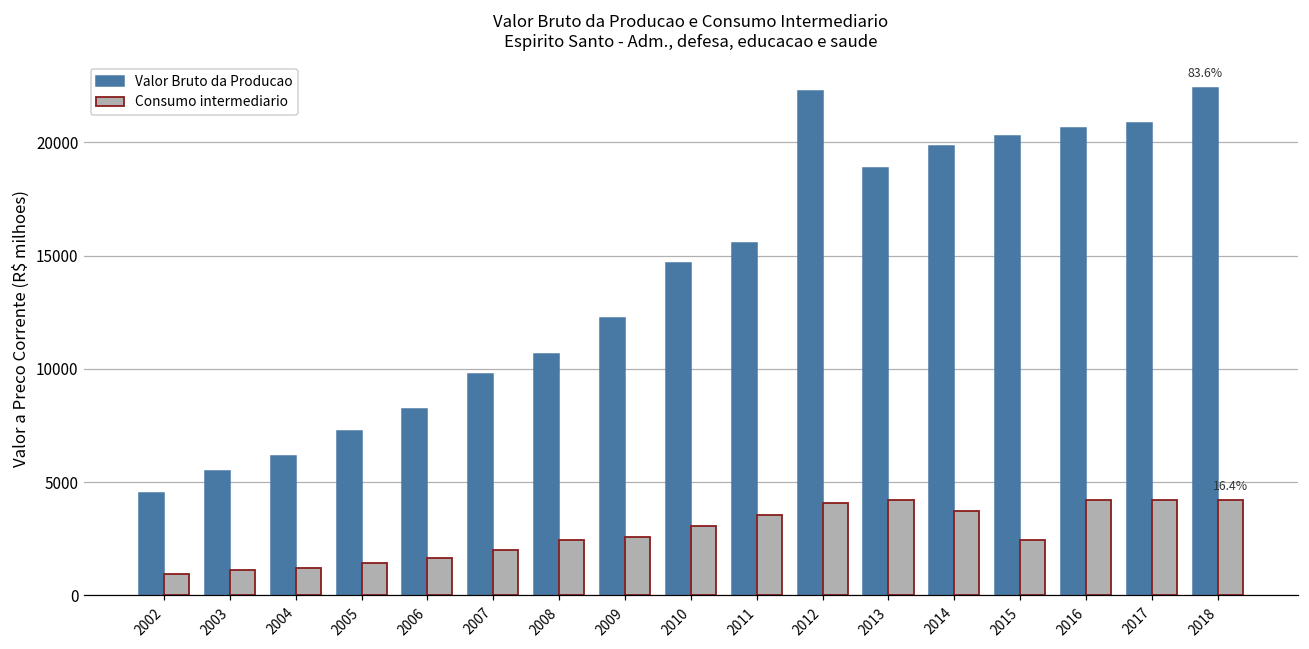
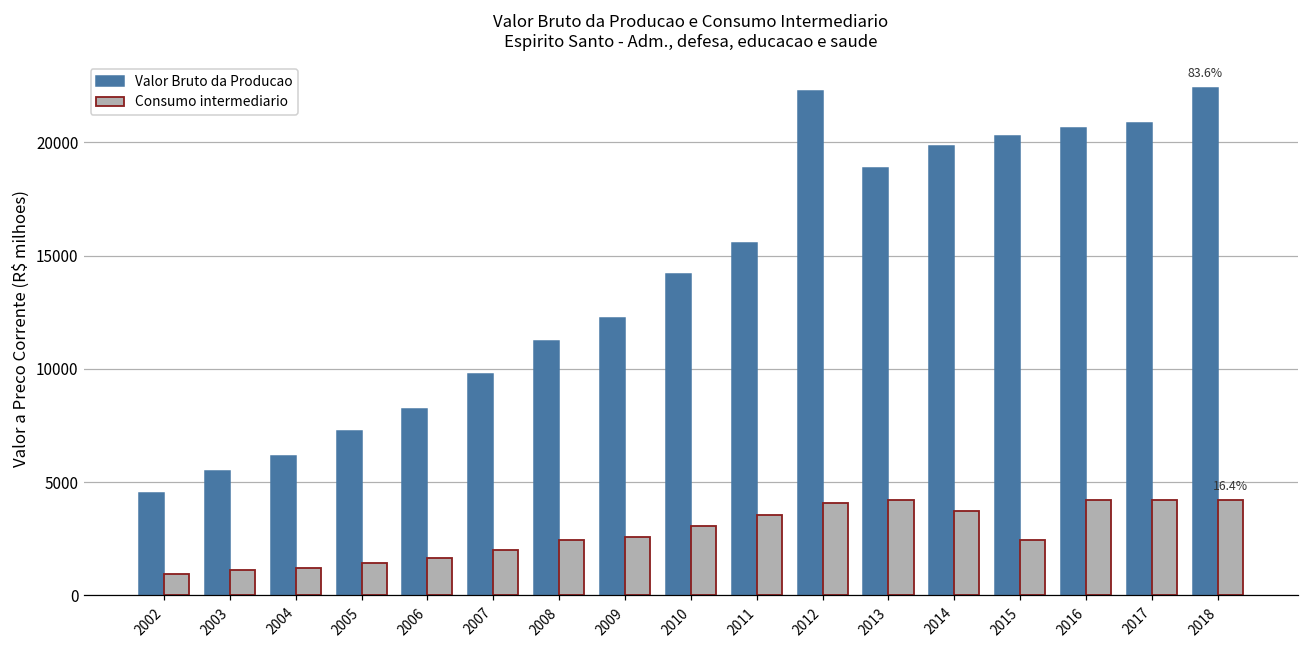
  {
    "Valor Bruto da Producao": {
      "2002": 4500,
      "2003": 5500,
      "2004": 6100,
      "2005": 7300,
      "2006": 8200,
      "2007": 9800,
-     "2008": 10700,
+     "2008": 11200,
      "2009": 12200,
-     "2010": 14700,
+     "2010": 14200,
      "2011": 15600,
      "2012": 22300,
      "2013": 18900,
      "2014": 19800,
      "2015": 20300,
      "2016": 20600,
      "2017": 20900
    },
    "Consumo intermediario": {
      "2002": 900,
      "2003": 1100,
      "2004": 1200,
      "2005": 1400,
      "2006": 1600,
      "2007": 2000,
      "2008": 2400,
      "2009": 2600,
      "2010": 3100,
      "2011": 3500,
      "2012": 4100,
      "2013": 4200,
      "2014": 3700,
      "2015": 2400,
      "2016": 4200,
      "2017": 4200
    }
  }
